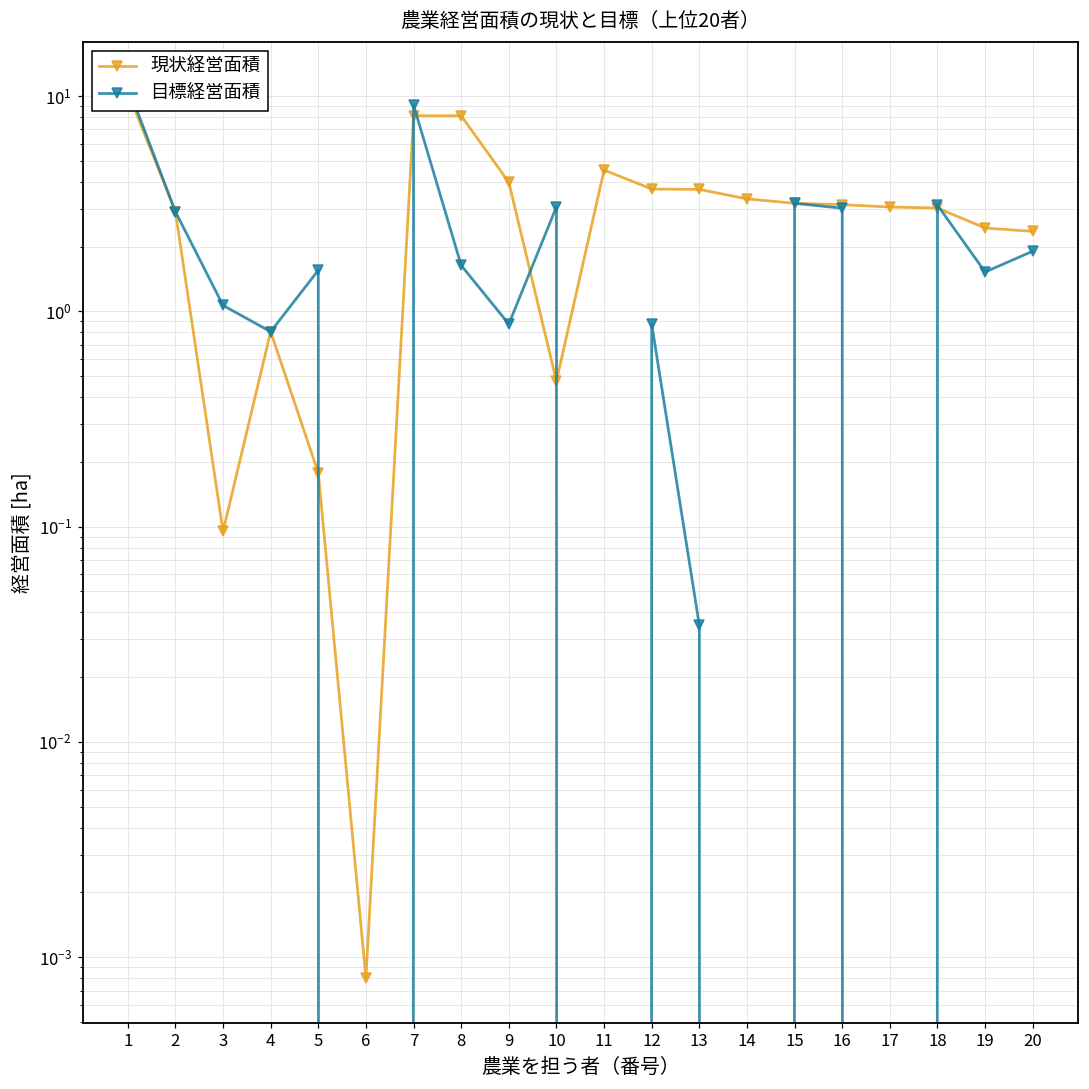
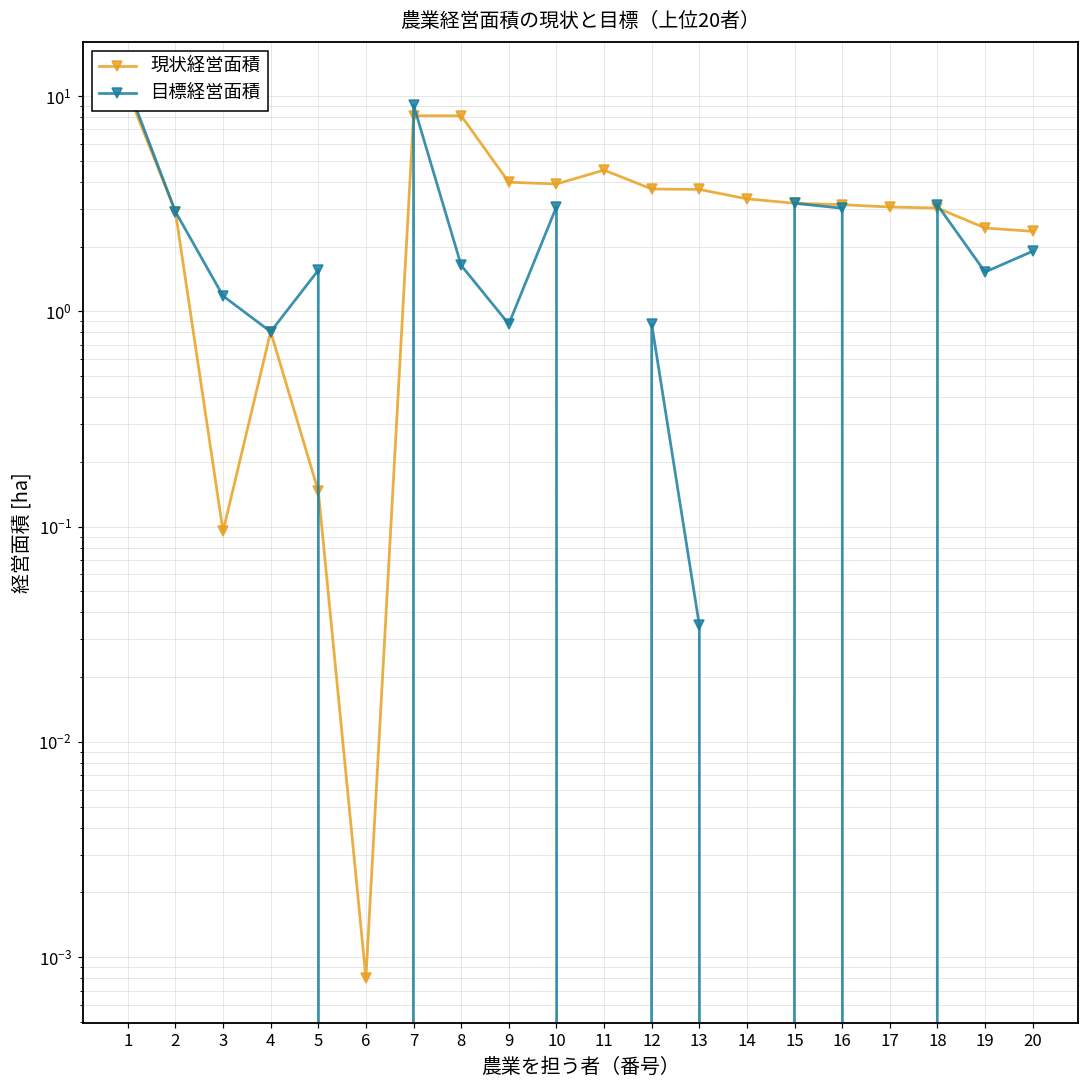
  {
    "現状経営面積": {
      "3": 0.10,
-     "5": 0.18,
+     "5": 0.15,
      "6": 0.00080,
      "7": 8.1,
      "8": 8.1,
      "9": 4.0,
-     "10": 0.47,
+     "10": 3.9,
      "11": 4.5,
      "12": 3.7,
      "13": 3.7,
      "14": 3.3,
      "16": 3.1,
      "17": 3.1,
      "18": 3.0,
      "19": 2.4,
      "20": 2.4
    },
    "目標経営面積": {
-     "3": 1.1,
+     "3": 1.2,
      "5": 1.6,
      "7": 9,
      "8": 1.6,
      "9": 0.9,
      "10": 3.1,
      "12": 0.9,
      "13": 0.035,
      "16": 3.0,
      "18": 3.1,
      "19": 1.5,
      "20": 1.9
    }
  }
